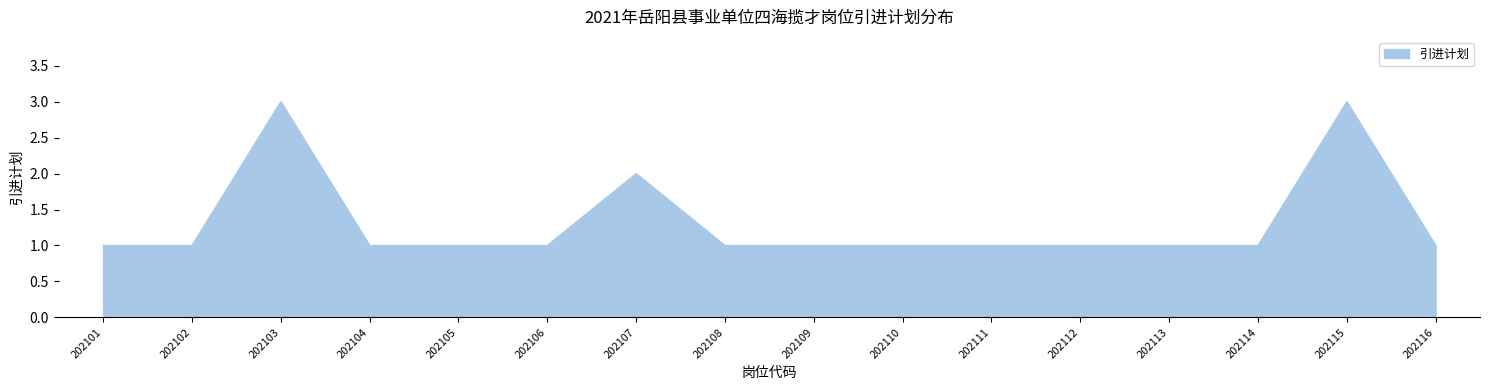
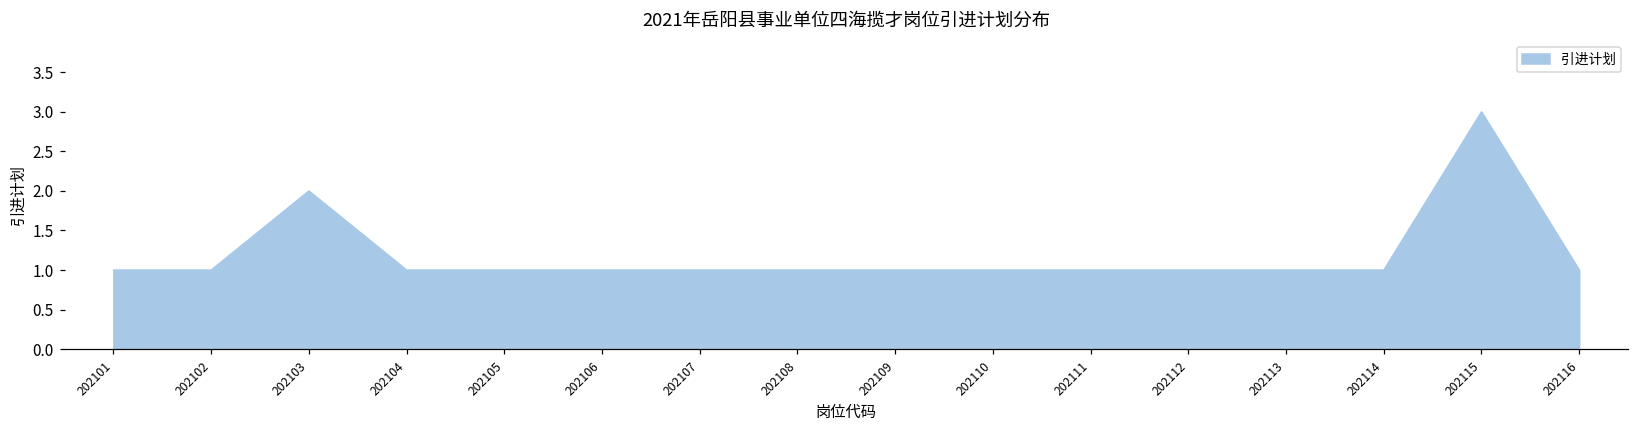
  {
    "202101": 1,
    "202102": 1,
-   "202103": 3,
+   "202103": 2,
    "202104": 1,
    "202105": 1,
    "202106": 1,
-   "202107": 2,
+   "202107": 1,
    "202108": 1,
    "202109": 1,
    "202110": 1,
    "202111": 1,
    "202112": 1,
    "202113": 1,
    "202114": 1,
    "202115": 3,
    "202116": 1
  }
